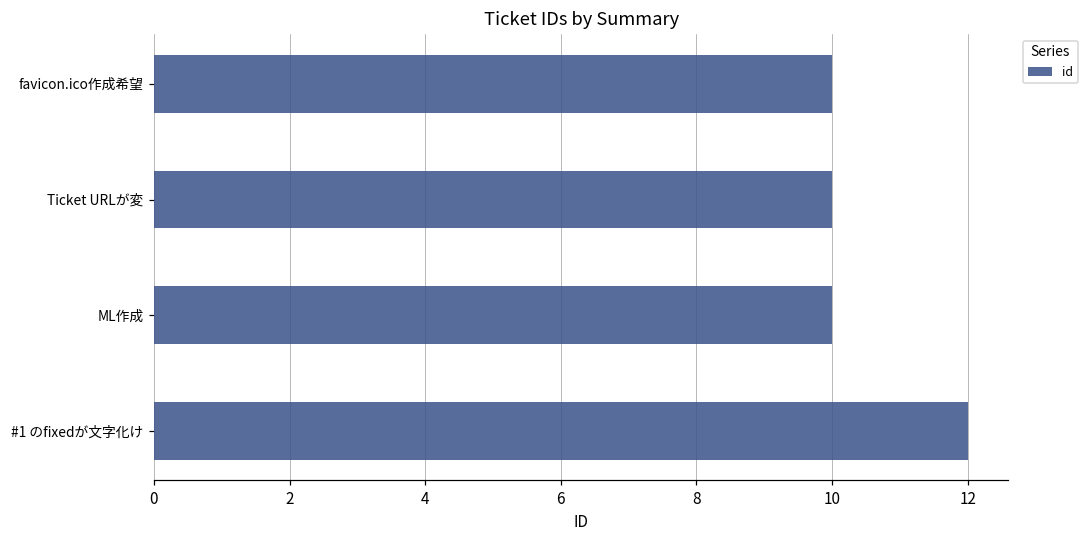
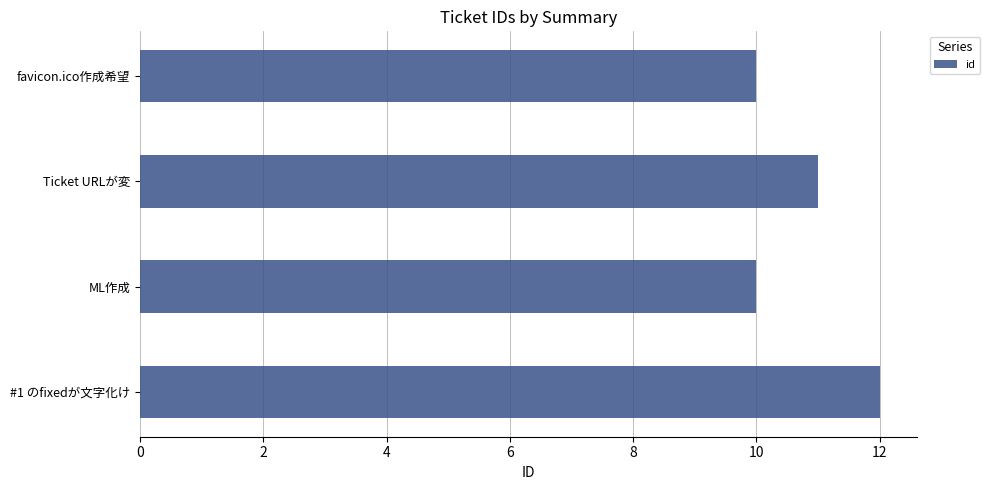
  {
    "favicon.ico作成希望": 10,
-   "Ticket URLが変": 10,
+   "Ticket URLが変": 11,
    "ML作成": 10,
    "#1 のfixedが文字化け": 12
  }
